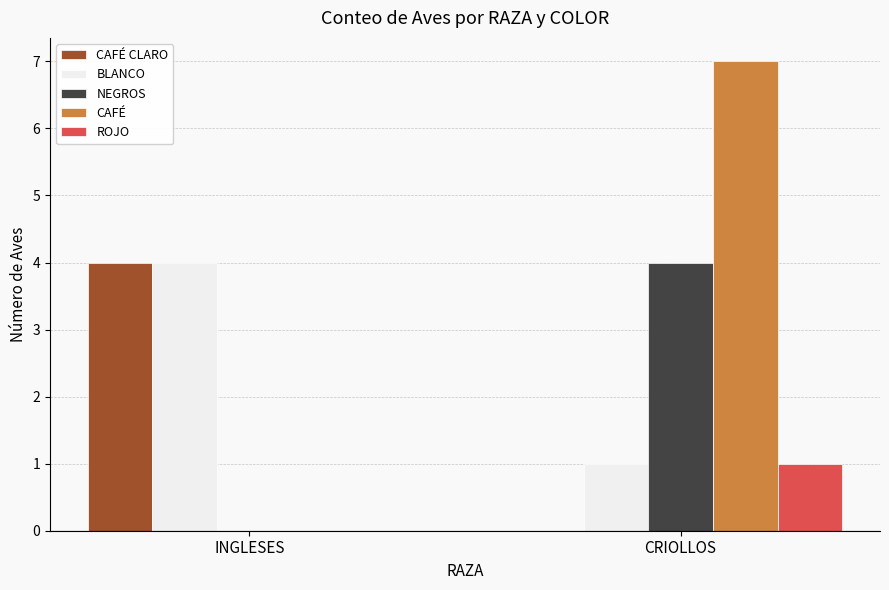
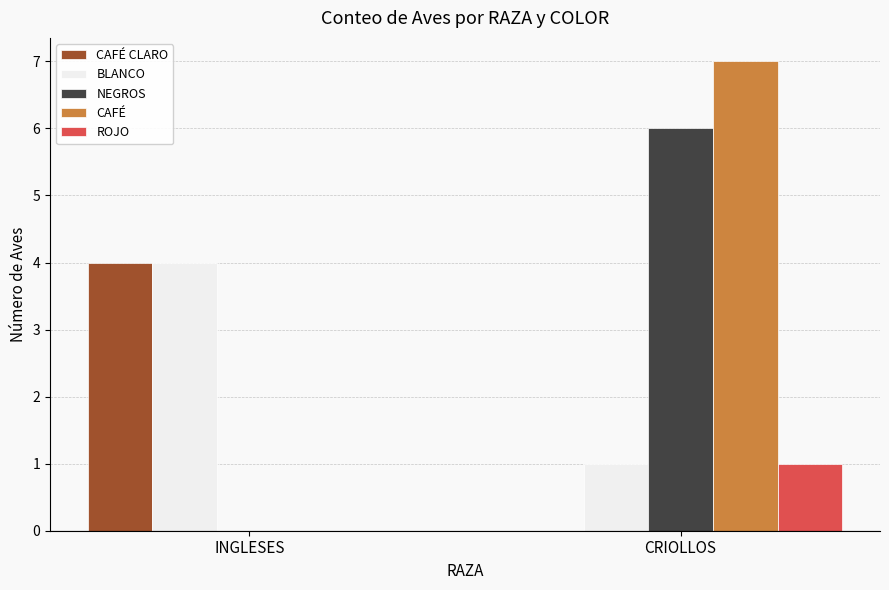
  {
    "CAFÉ CLARO": {
      "INGLESES": 4,
      "CRIOLLOS": 0
    },
    "BLANCO": {
      "INGLESES": 4,
      "CRIOLLOS": 1
    },
    "NEGROS": {
      "INGLESES": 0,
-     "CRIOLLOS": 4
+     "CRIOLLOS": 6
    }
  }
